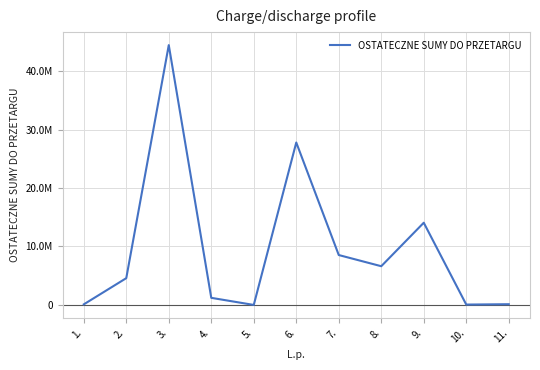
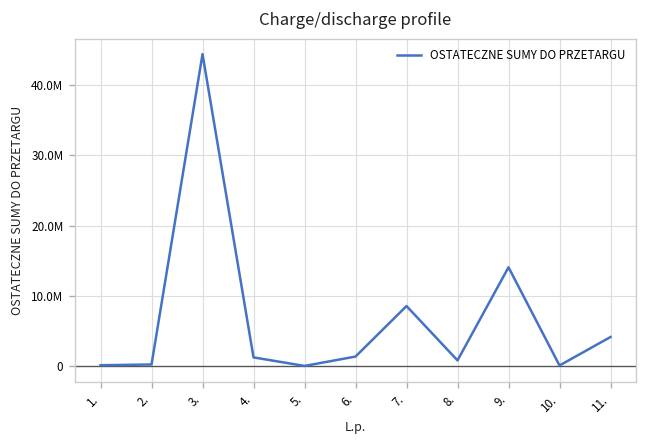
  {
    "1.": 0,
-   "2.": 5000000,
+   "2.": 0,
    "3.": 44000000,
    "4.": 1000000,
    "5.": 0,
-   "6.": 28000000,
+   "6.": 1000000,
    "7.": 9000000,
-   "8.": 7000000,
+   "8.": 1000000,
    "9.": 14000000,
    "10.": 0,
-   "11.": 0
+   "11.": 4000000
  }
